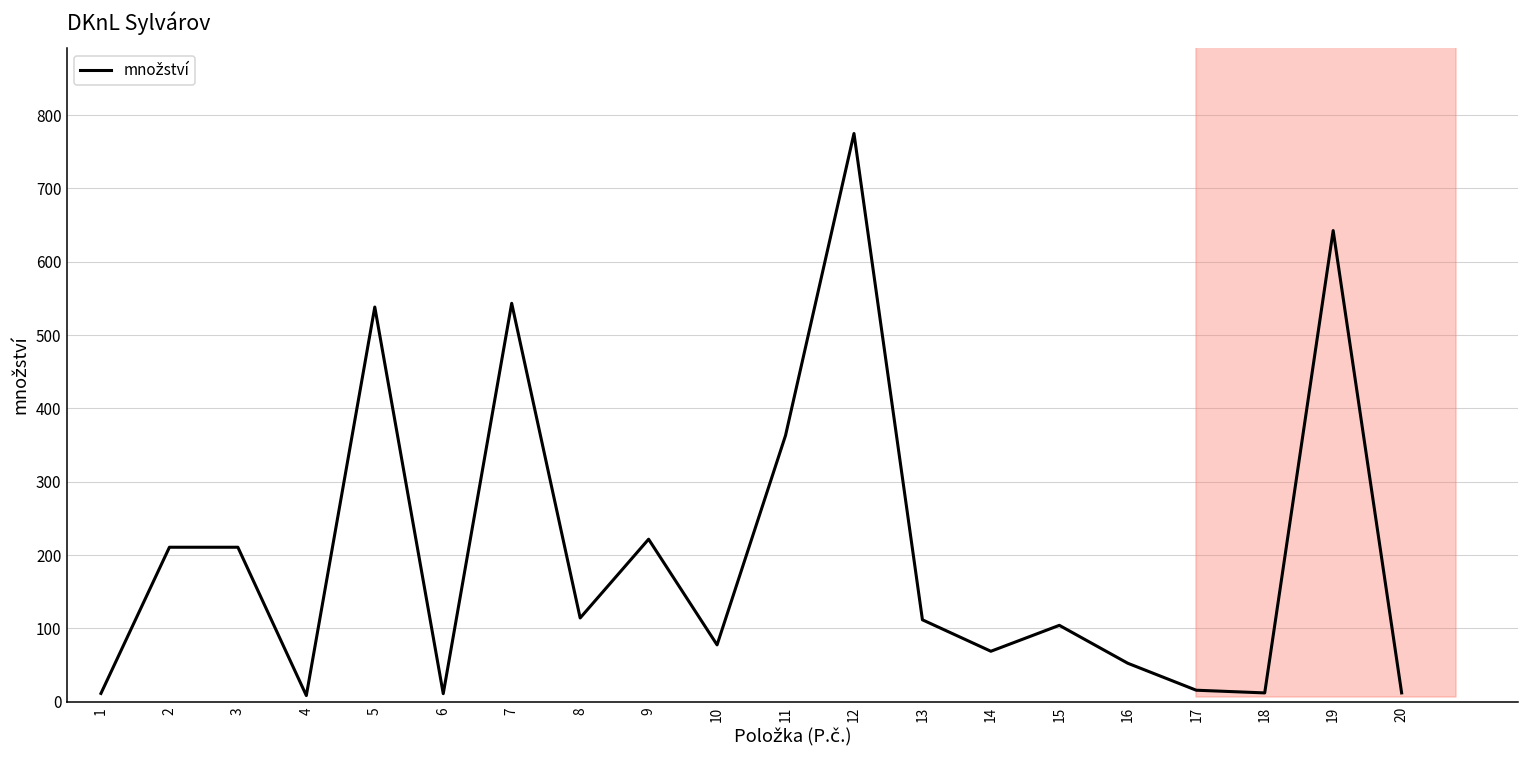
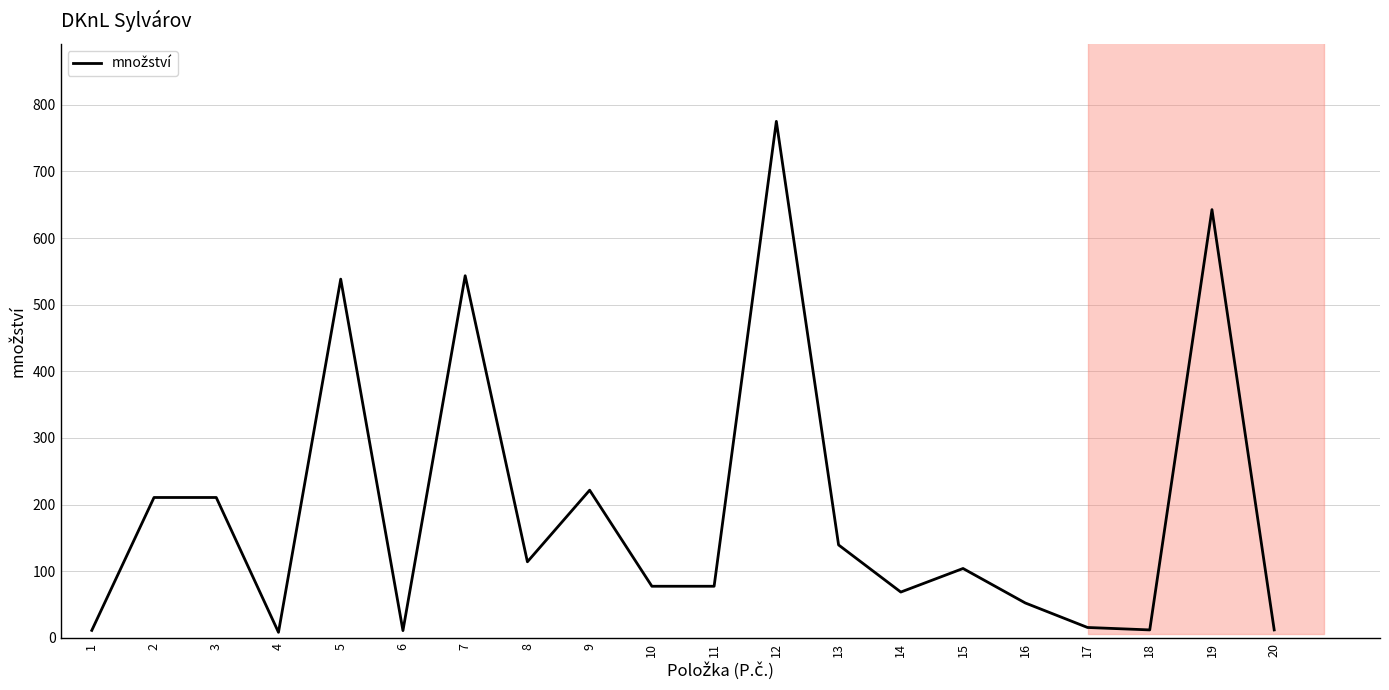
  {
    "1": 10,
    "2": 210,
    "3": 210,
    "4": 10,
    "5": 540,
    "6": 10,
    "7": 540,
    "8": 110,
    "9": 220,
    "10": 80,
-   "11": 360,
+   "11": 80,
    "12": 780,
-   "13": 110,
+   "13": 140,
    "14": 70,
    "15": 100,
    "16": 50,
    "17": 20,
    "18": 10,
    "19": 640,
    "20": 10
  }
